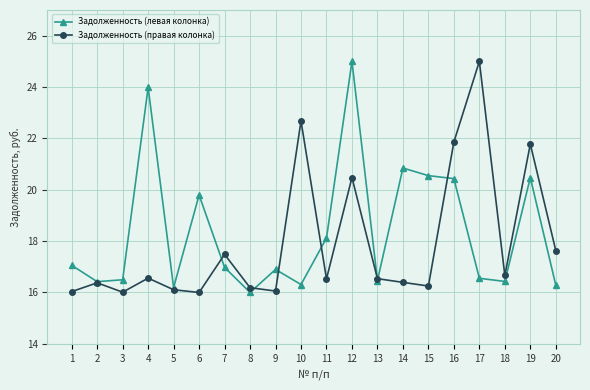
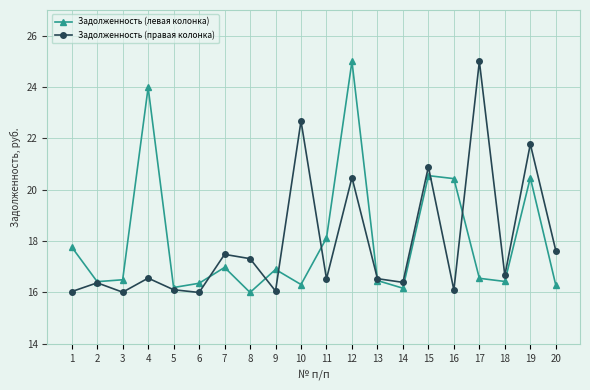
  {
    "Задолженность (левая колонка)": {
-     "1": 17.1,
+     "1": 17.8,
      "3": 16.5,
      "4": 24.0,
-     "6": 19.8,
+     "6": 16.4,
      "7": 17.0,
      "8": 16.0,
      "9": 16.9,
      "10": 16.3,
      "11": 18.1,
      "12": 25.0,
-     "14": 20.8,
+     "14": 16.2,
      "15": 20.5,
      "16": 20.4,
      "17": 16.6,
      "18": 16.4,
      "19": 20.5,
      "20": 16.3
    },
    "Задолженность (правая колонка)": {
      "1": 16.0,
      "3": 16.0,
      "4": 16.6,
      "6": 16.0,
      "7": 17.5,
-     "8": 16.2,
+     "8": 17.3,
      "9": 16.1,
      "10": 22.7,
      "11": 16.5,
      "12": 20.5,
      "14": 16.4,
-     "15": 16.3,
-     "16": 21.9,
+     "15": 20.9,
+     "16": 16.1,
      "17": 25.0,
      "18": 16.7,
      "19": 21.8,
      "20": 17.6
    }
  }
